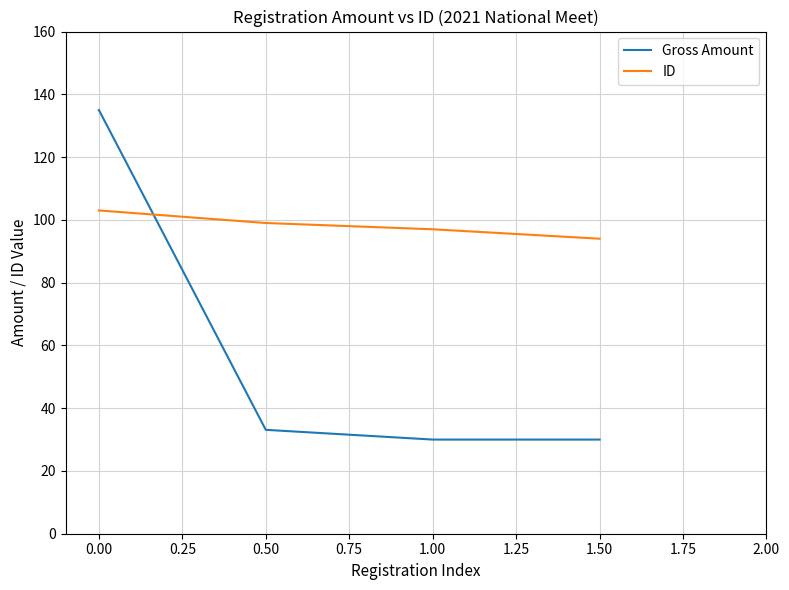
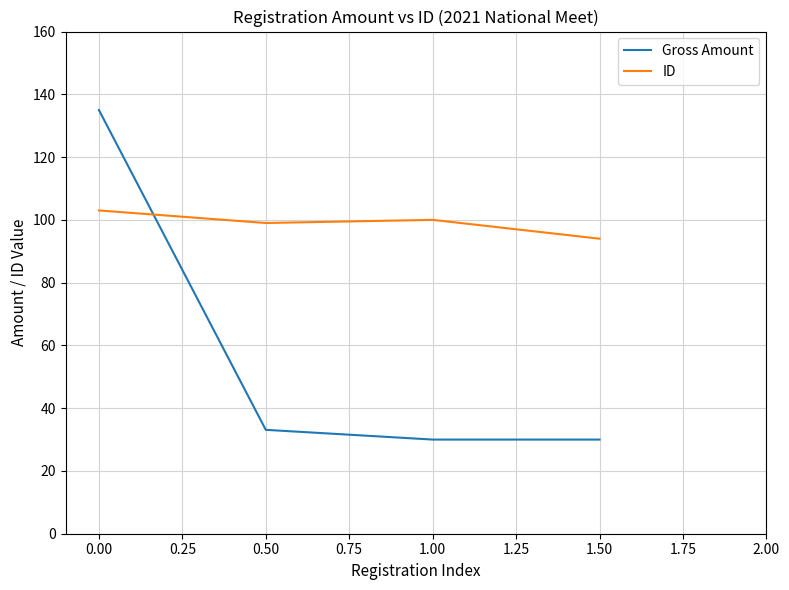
  {
    "Gross Amount": {
      "0.00": 135,
      "0.50": 33,
      "1.00": 30,
      "1.50": 30
    },
    "ID": {
      "0.00": 103,
      "0.50": 99,
-     "1.00": 97,
+     "1.00": 100,
      "1.50": 94
    }
  }
